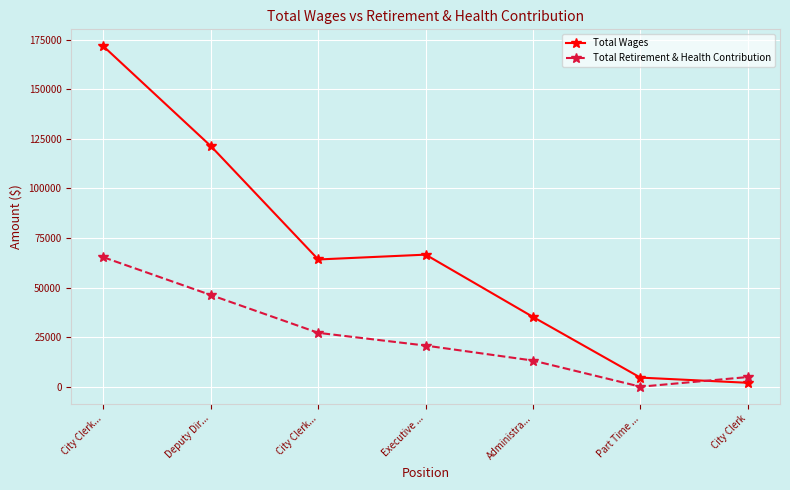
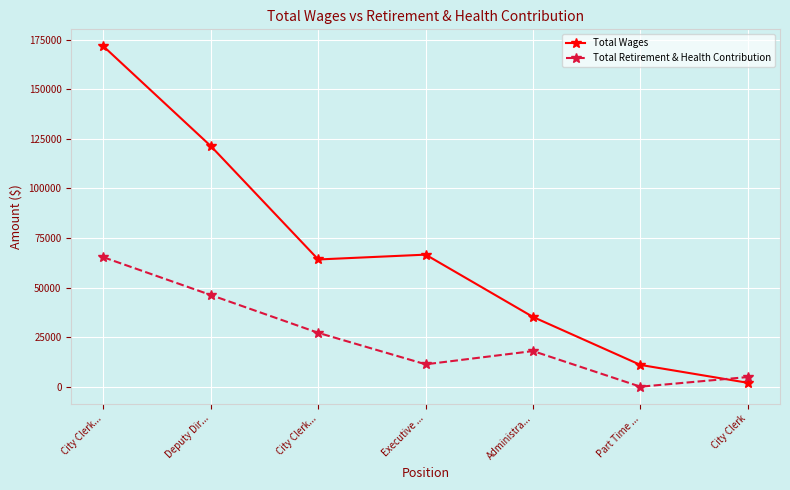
  {
    "Total Wages": {
      "Deputy Dir...": 121000,
      "Executive ...": 67000,
      "Administra...": 35000,
-     "Part Time ...": 5000,
+     "Part Time ...": 11000,
      "City Clerk": 2000
    },
    "Total Retirement & Health Contribution": {
      "Deputy Dir...": 46000,
-     "Executive ...": 21000,
-     "Administra...": 13000,
+     "Executive ...": 11000,
+     "Administra...": 18000,
      "Part Time ...": 0,
      "City Clerk": 5000
    }
  }
